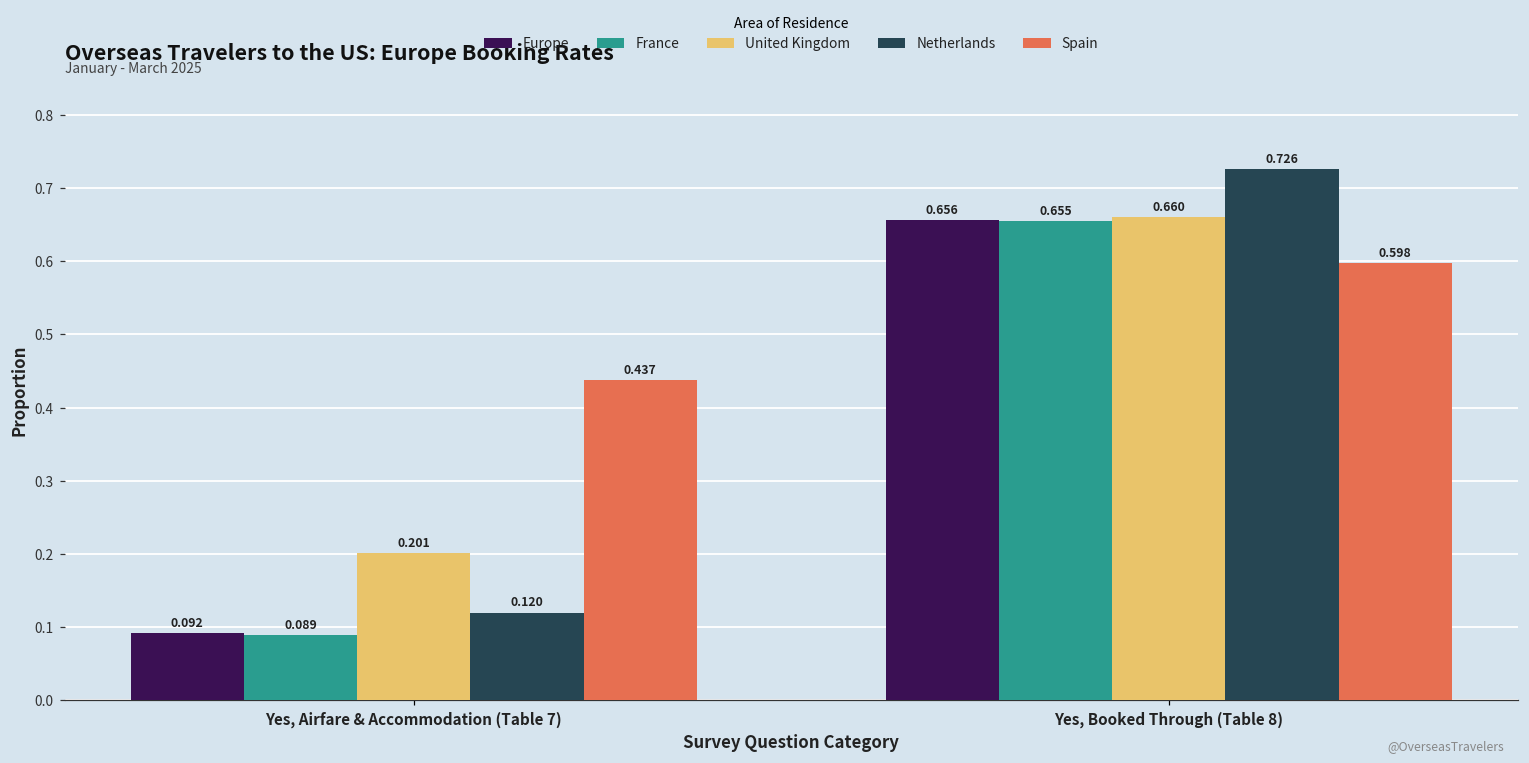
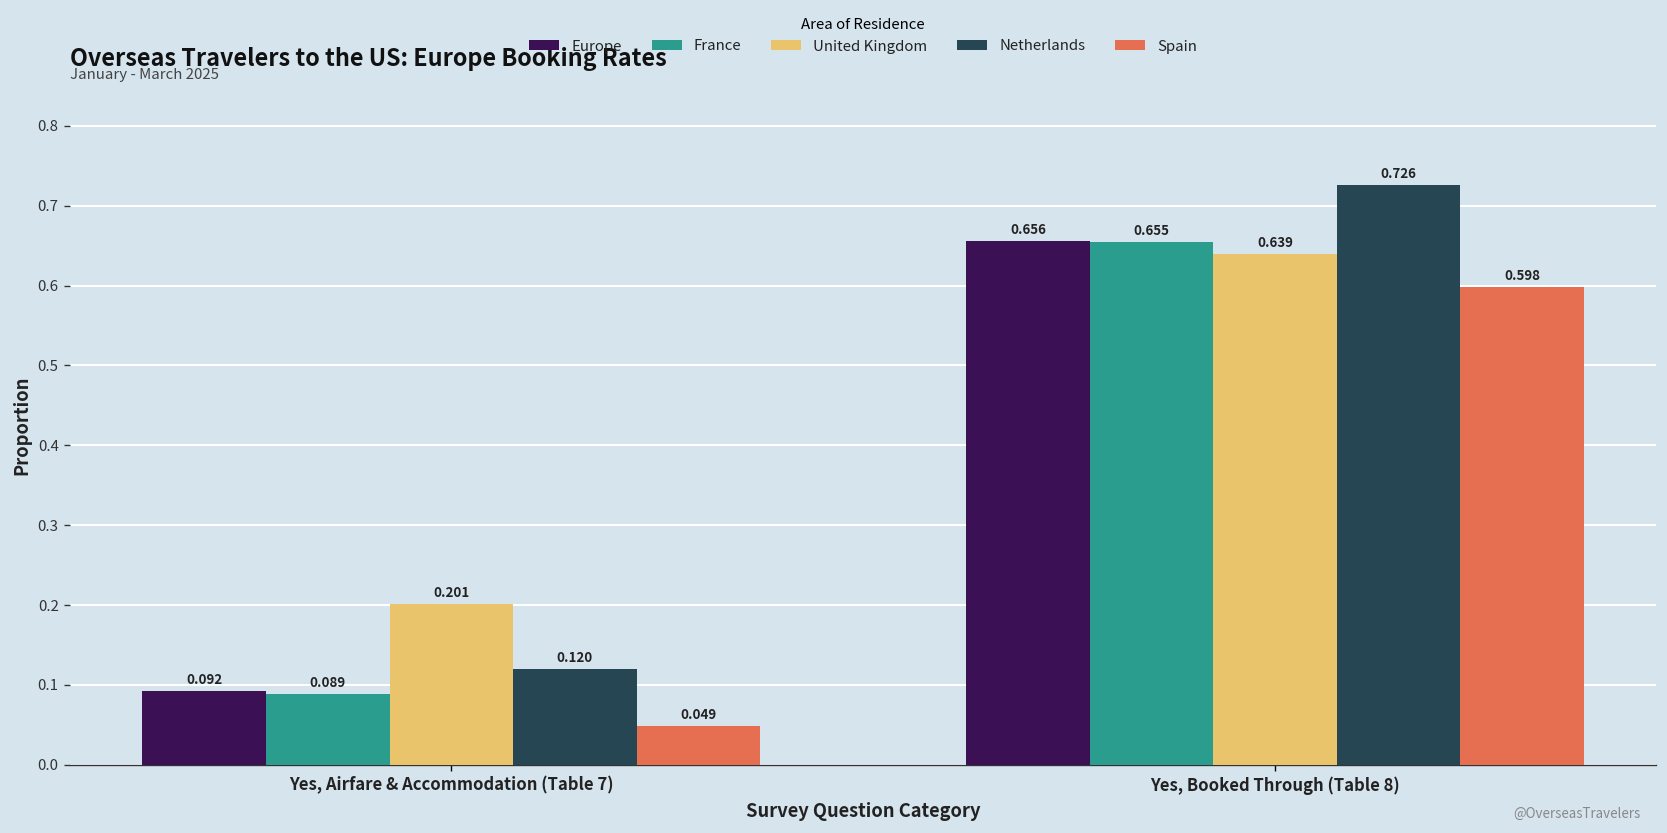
  {
    "France": {
      "Yes, Airfare & Accommodation (Table 7)": 0.089,
      "Yes, Booked Through (Table 8)": 0.655
    },
    "United Kingdom": {
      "Yes, Airfare & Accommodation (Table 7)": 0.201,
-     "Yes, Booked Through (Table 8)": 0.660
+     "Yes, Booked Through (Table 8)": 0.639
    },
    "Spain": {
-     "Yes, Airfare & Accommodation (Table 7)": 0.437,
+     "Yes, Airfare & Accommodation (Table 7)": 0.049,
      "Yes, Booked Through (Table 8)": 0.598
    }
  }
